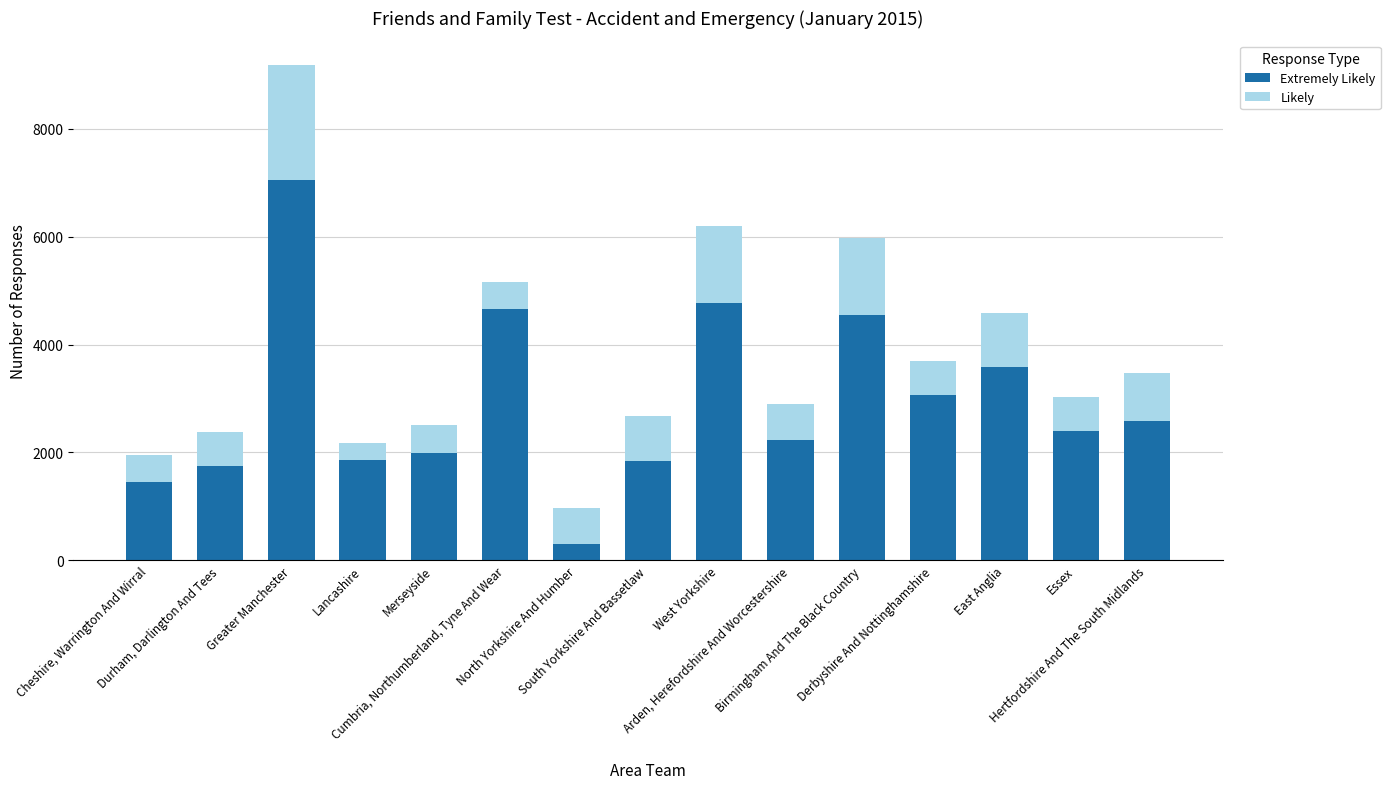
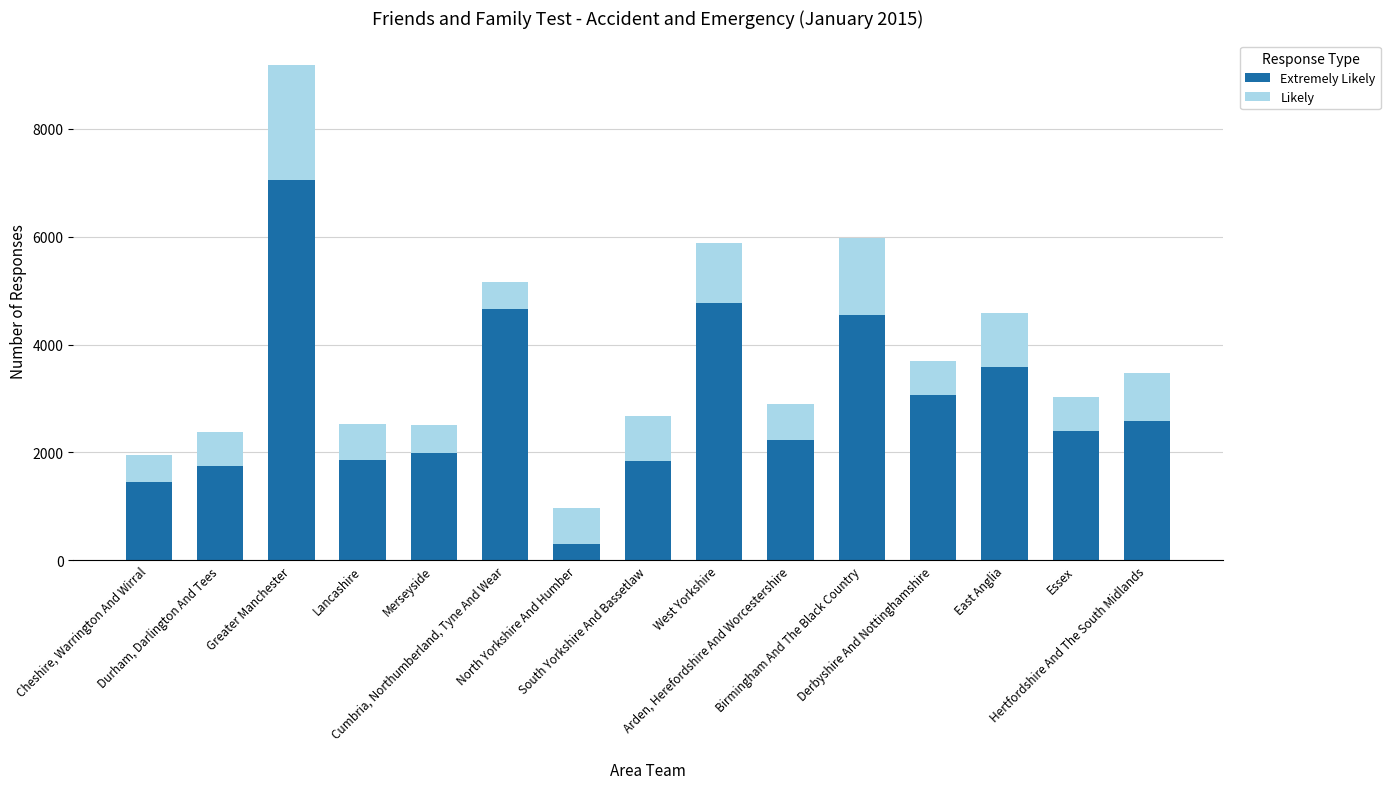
  {
    "Extremely Likely": {
      "Cheshire, Warrington And Wirral": 1500,
      "Durham, Darlington And Tees": 1800,
      "Greater Manchester": 7000,
      "Lancashire": 1900,
      "Merseyside": 2000,
      "Cumbria, Northumberland, Tyne And Wear": 4700,
      "North Yorkshire And Humber": 300,
      "South Yorkshire And Bassetlaw": 1800,
      "West Yorkshire": 4800,
      "Arden, Herefordshire And Worcestershire": 2200,
      "Birmingham And The Black Country": 4500,
      "Derbyshire And Nottinghamshire": 3100,
      "East Anglia": 3600,
      "Essex": 2400,
      "Hertfordshire And The South Midlands": 2600
    },
    "Likely": {
      "Cheshire, Warrington And Wirral": 500,
      "Durham, Darlington And Tees": 600,
      "Greater Manchester": 2100,
-     "Lancashire": 300,
+     "Lancashire": 700,
      "Merseyside": 500,
      "Cumbria, Northumberland, Tyne And Wear": 500,
      "North Yorkshire And Humber": 700,
      "South Yorkshire And Bassetlaw": 800,
-     "West Yorkshire": 1400,
+     "West Yorkshire": 1100,
      "Arden, Herefordshire And Worcestershire": 700,
      "Birmingham And The Black Country": 1400,
      "Derbyshire And Nottinghamshire": 600,
      "East Anglia": 1000,
      "Essex": 600,
      "Hertfordshire And The South Midlands": 900
    }
  }
